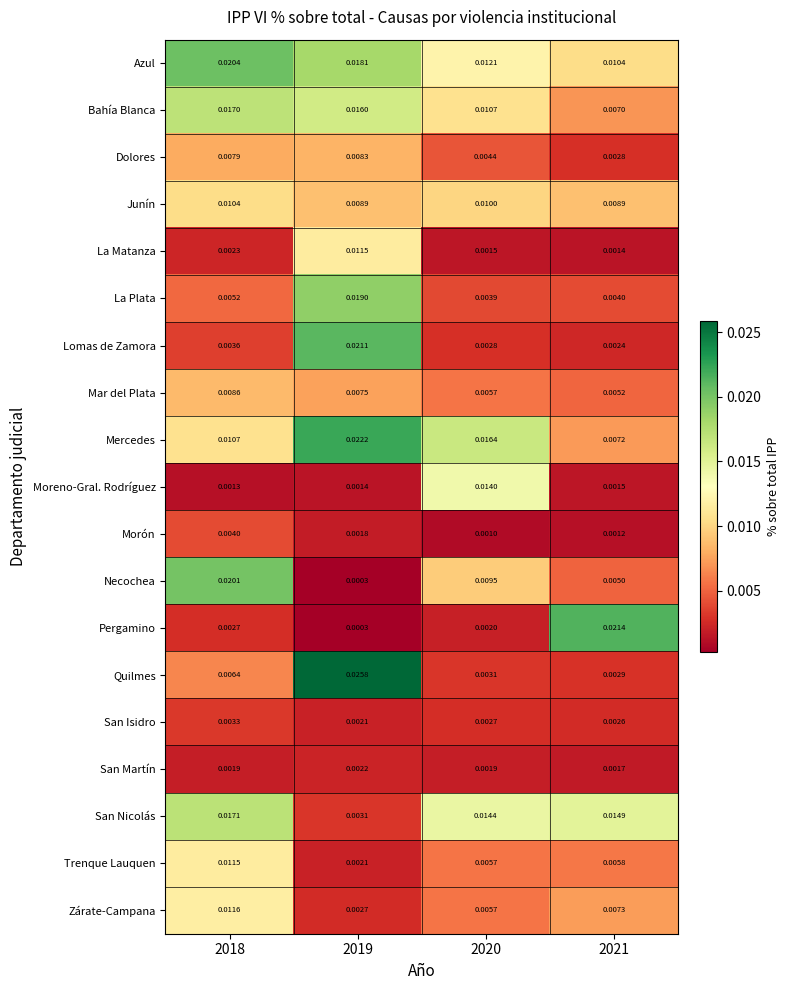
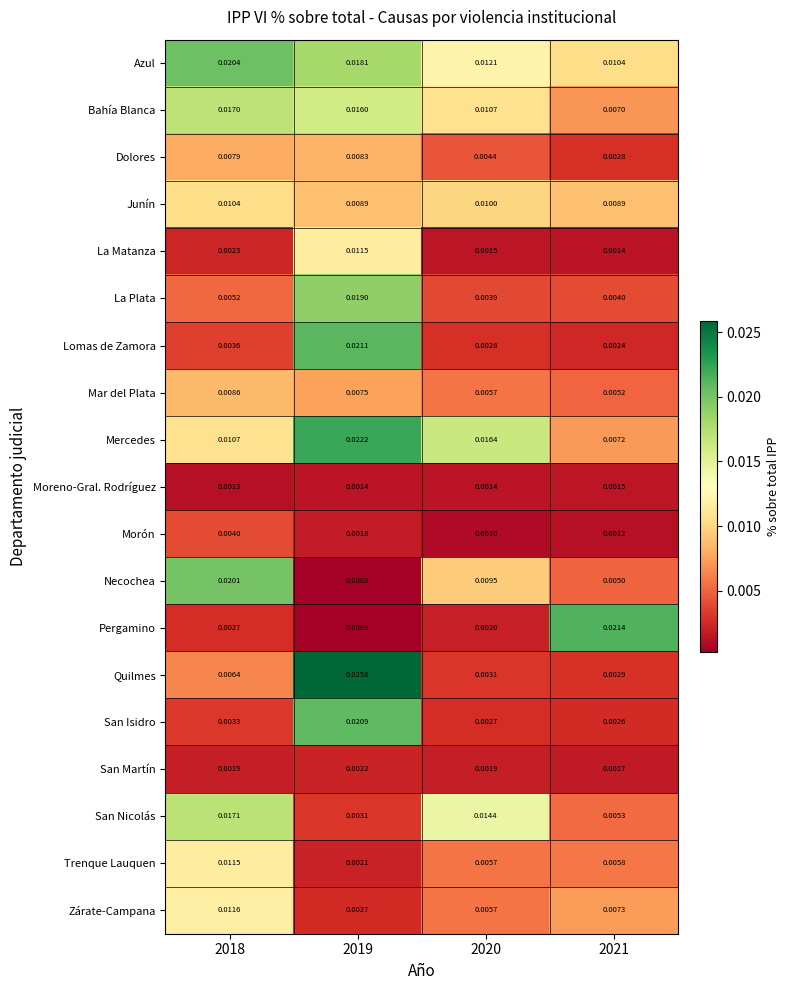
  {
    "Azul": {
      "2018": 0.0204,
      "2019": 0.0181,
      "2020": 0.0121,
      "2021": 0.0104
    },
    "Bahía Blanca": {
      "2018": 0.0170,
      "2019": 0.0160,
      "2020": 0.0107,
      "2021": 0.0070
    },
    "Dolores": {
      "2018": 0.0079,
      "2019": 0.0083,
      "2020": 0.0044,
      "2021": 0.0028
    },
    "Junín": {
      "2018": 0.0104,
      "2019": 0.0089,
      "2020": 0.0100,
      "2021": 0.0089
    },
    "La Matanza": {
      "2018": 0.0023,
      "2019": 0.0115,
      "2020": 0.0015,
      "2021": 0.0014
    },
    "La Plata": {
      "2018": 0.0052,
      "2019": 0.0190,
      "2020": 0.0039,
      "2021": 0.0040
    },
    "Lomas de Zamora": {
      "2018": 0.0036,
      "2019": 0.0211,
      "2020": 0.0028,
      "2021": 0.0024
    },
    "Mar del Plata": {
      "2018": 0.0086,
      "2019": 0.0075,
      "2020": 0.0057,
      "2021": 0.0052
    },
    "Mercedes": {
      "2018": 0.0107,
      "2019": 0.0222,
      "2020": 0.0164,
      "2021": 0.0072
    },
    "Moreno-Gral. Rodríguez": {
      "2018": 0.0013,
      "2019": 0.0014,
-     "2020": 0.0140,
+     "2020": 0.0014,
      "2021": 0.0015
    },
    "Morón": {
      "2018": 0.0040,
      "2019": 0.0018,
      "2020": 0.0010,
      "2021": 0.0012
    },
    "Necochea": {
      "2018": 0.0201,
      "2019": 0.0003,
      "2020": 0.0095,
      "2021": 0.0050
    },
    "Pergamino": {
      "2018": 0.0027,
      "2019": 0.0003,
      "2020": 0.0020,
      "2021": 0.0214
    },
    "Quilmes": {
      "2018": 0.0064,
      "2019": 0.0258,
      "2020": 0.0031,
      "2021": 0.0029
    },
    "San Isidro": {
      "2018": 0.0033,
-     "2019": 0.0021,
+     "2019": 0.0209,
      "2020": 0.0027,
      "2021": 0.0026
    },
    "San Martín": {
      "2018": 0.0019,
      "2019": 0.0022,
      "2020": 0.0019,
      "2021": 0.0017
    },
    "San Nicolás": {
      "2018": 0.0171,
      "2019": 0.0031,
      "2020": 0.0144,
-     "2021": 0.0149
+     "2021": 0.0053
    },
    "Trenque Lauquen": {
      "2018": 0.0115,
      "2019": 0.0021,
      "2020": 0.0057,
      "2021": 0.0058
    },
    "Zárate-Campana": {
      "2018": 0.0116,
      "2019": 0.0027,
      "2020": 0.0057,
      "2021": 0.0073
    }
  }
